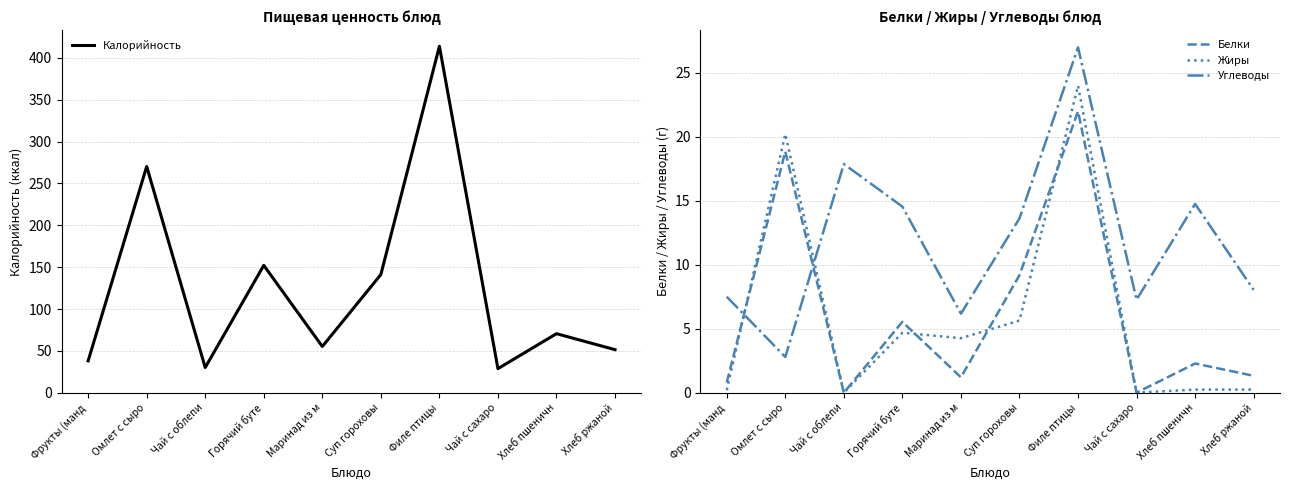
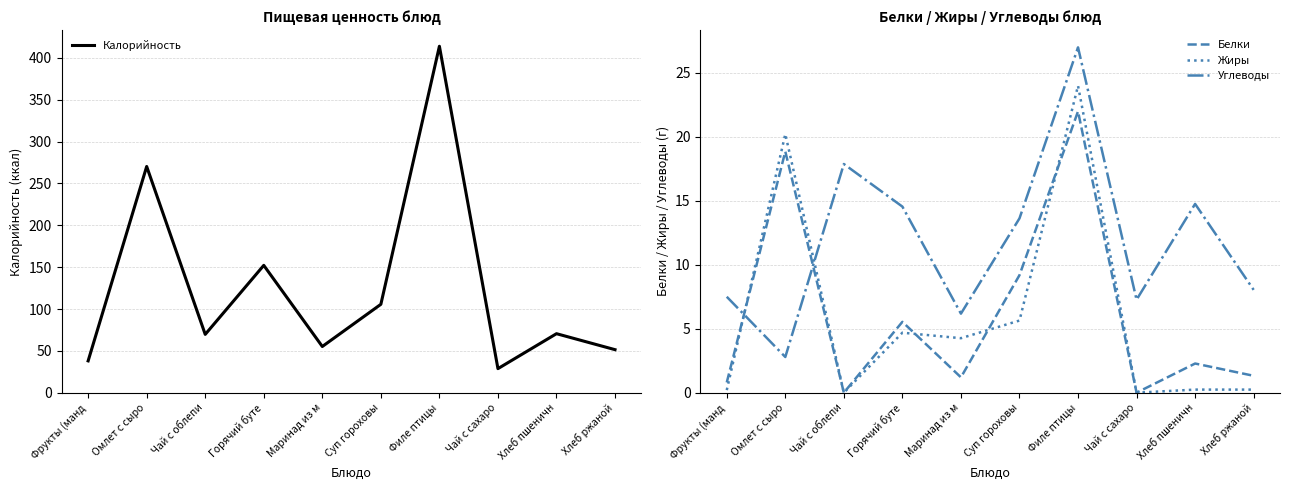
  {
    "Пищевая ценность блюд": {
      "Фрукты (манд": 40,
      "Омлет с сыро": 270,
-     "Чай с облепи": 30,
+     "Чай с облепи": 70,
      "Горячий буте": 150,
      "Маринад из м": 60,
-     "Суп гороховы": 140,
+     "Суп гороховы": 110,
      "Филе птицы": 410,
      "Чай с сахаро": 30,
      "Хлеб пшеничн": 70,
      "Хлеб ржаной": 50
    }
  }
